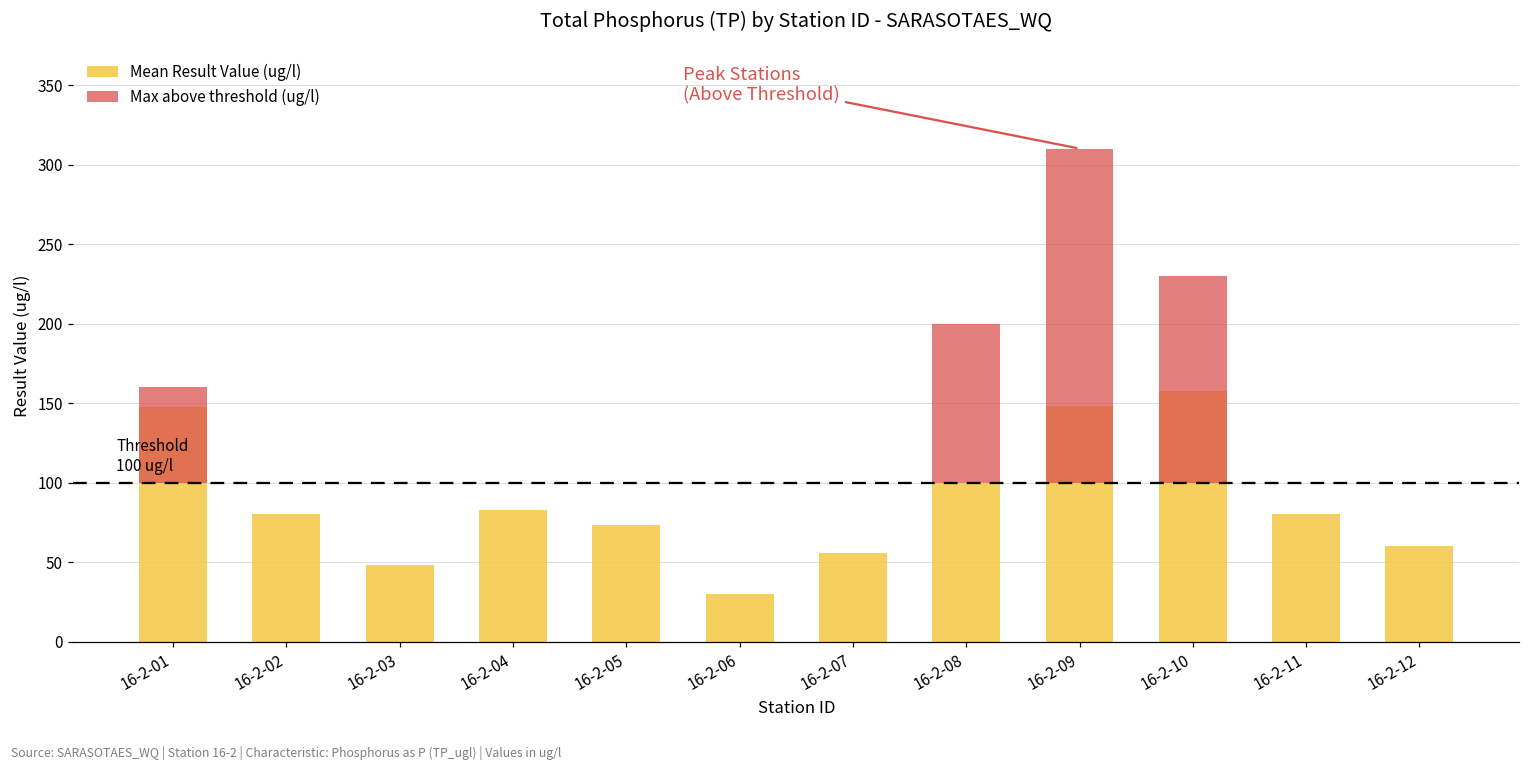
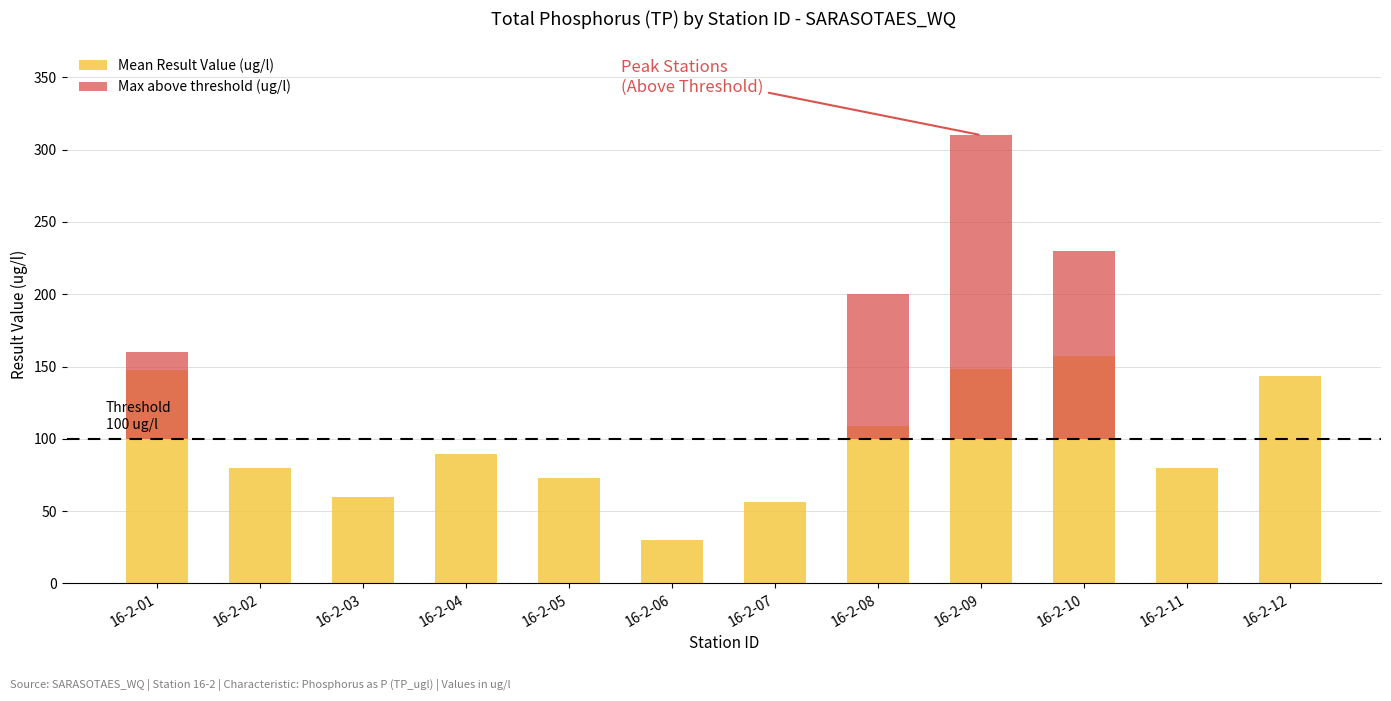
  {
    "Mean Result Value (ug/l)": {
      "16-2-02": 80,
-     "16-2-03": 48,
-     "16-2-04": 83,
+     "16-2-03": 60,
+     "16-2-04": 89,
      "16-2-05": 73,
      "16-2-06": 30,
      "16-2-07": 56,
-     "16-2-08": 100,
+     "16-2-08": 109,
      "16-2-11": 80,
-     "16-2-12": 60
+     "16-2-12": 144
    },
    "Max above threshold (ug/l)": {
      "16-2-09": 310,
      "16-2-10": 230
    }
  }
